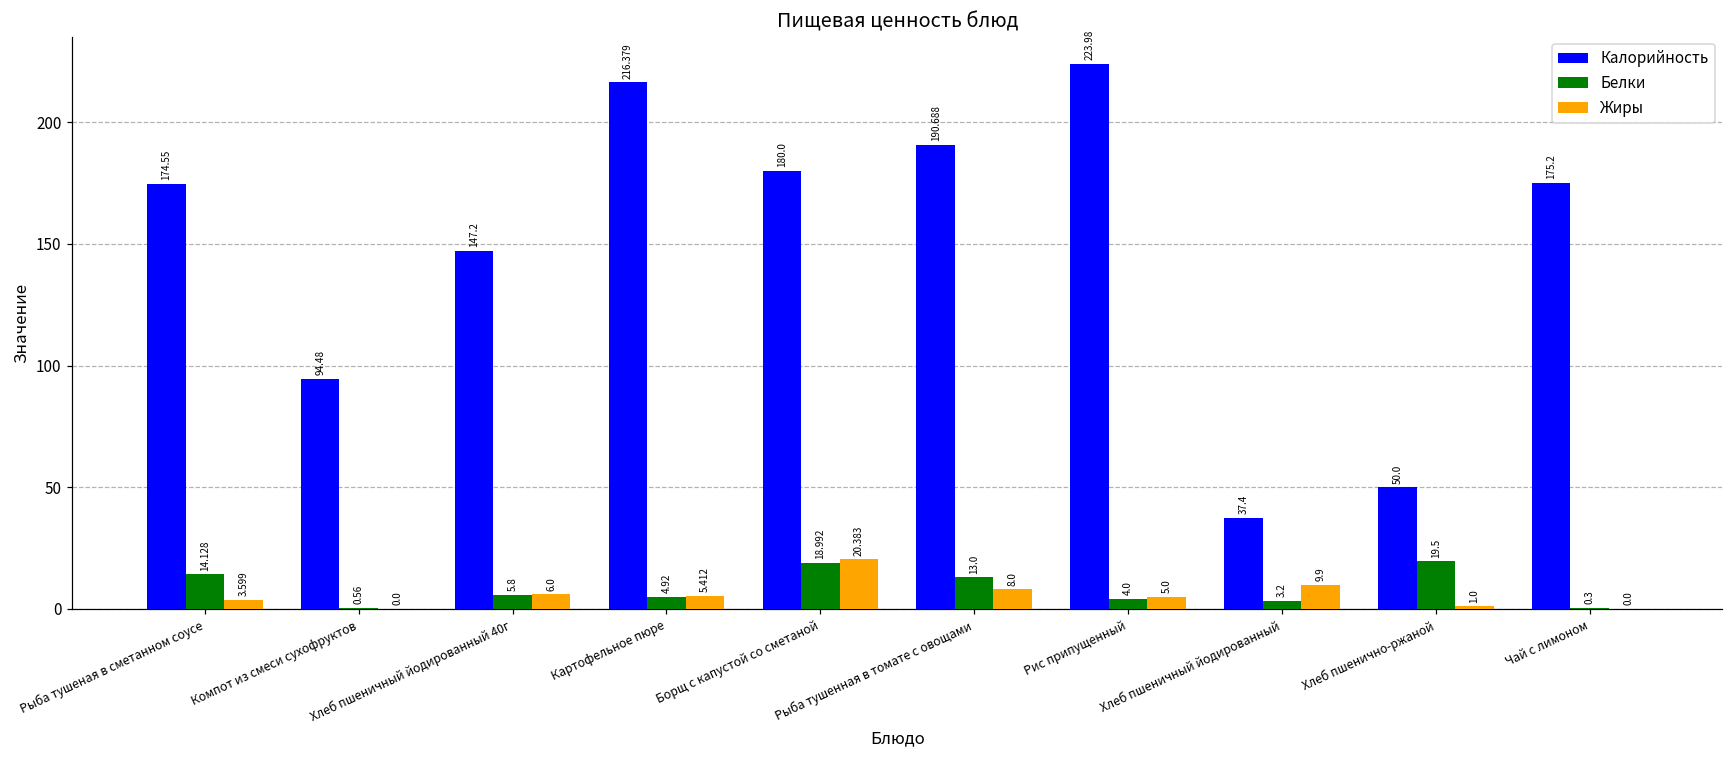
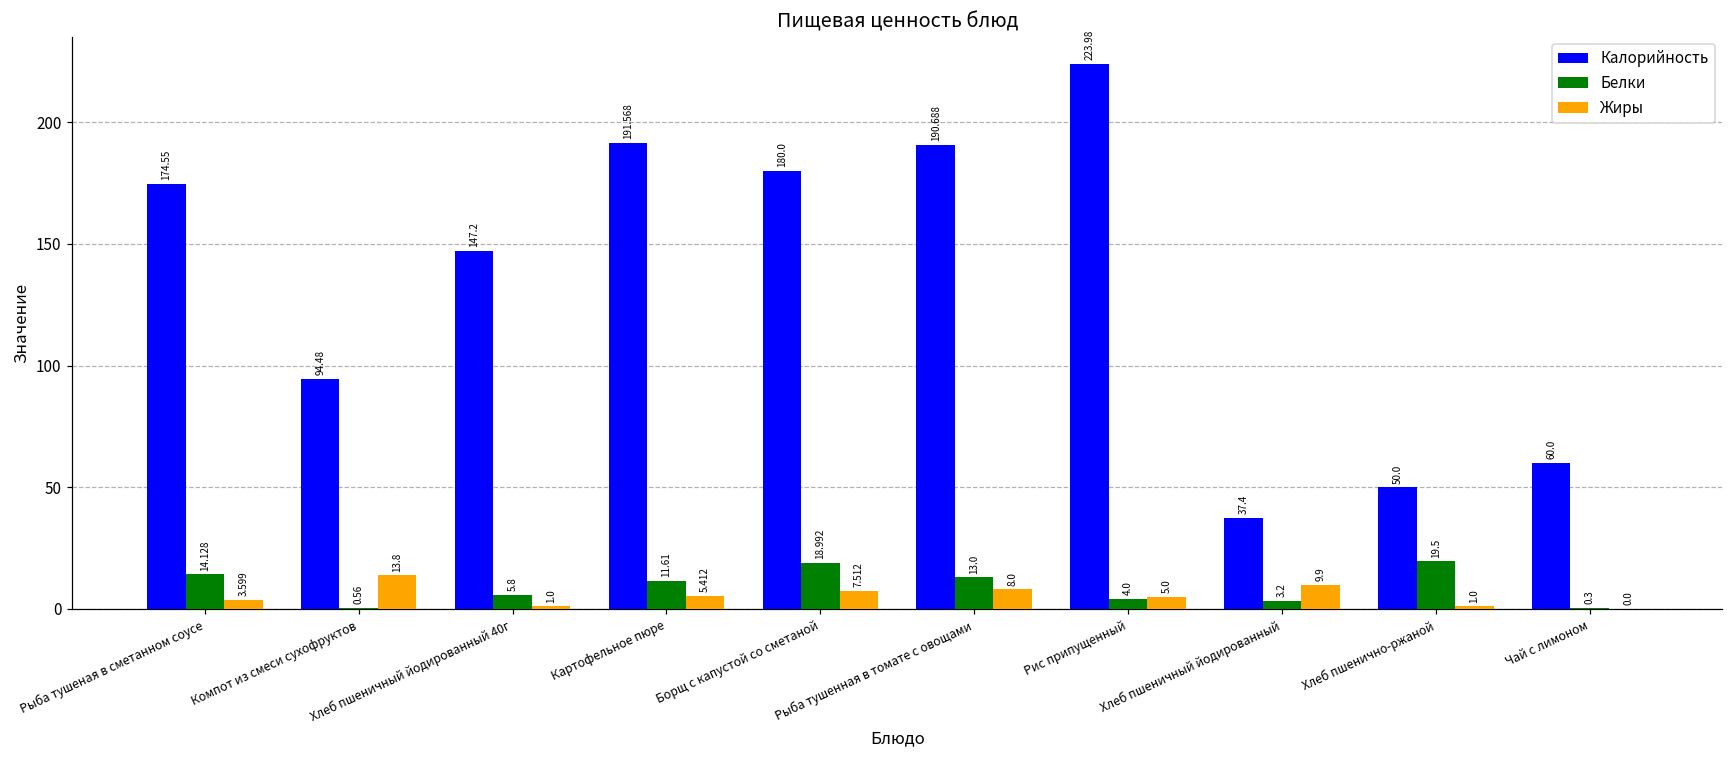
  {
    "Калорийность": {
      "Рыба тушеная в сметанном соусе": 174.55,
      "Компот из смеси сухофруктов": 94.48,
      "Хлеб пшеничный йодированный 40г": 147.2,
-     "Картофельное пюре": 216.379,
+     "Картофельное пюре": 191.568,
      "Борщ с капустой со сметаной": 180.0,
      "Рыба тушенная в томате с овощами": 190.688,
      "Рис припущенный": 223.98,
      "Хлеб пшеничный йодированный": 37.4,
      "Хлеб пшенично-ржаной": 50.0,
-     "Чай с лимоном": 175.2
+     "Чай с лимоном": 60.0
    },
    "Белки": {
      "Рыба тушеная в сметанном соусе": 14.128,
      "Компот из смеси сухофруктов": 0.56,
      "Хлеб пшеничный йодированный 40г": 5.8,
-     "Картофельное пюре": 4.92,
+     "Картофельное пюре": 11.61,
      "Борщ с капустой со сметаной": 18.992,
      "Рыба тушенная в томате с овощами": 13.0,
      "Рис припущенный": 4.0,
      "Хлеб пшеничный йодированный": 3.2,
      "Хлеб пшенично-ржаной": 19.5,
      "Чай с лимоном": 0.3
    },
    "Жиры": {
      "Рыба тушеная в сметанном соусе": 3.599,
-     "Компот из смеси сухофруктов": 0.0,
-     "Хлеб пшеничный йодированный 40г": 6.0,
+     "Компот из смеси сухофруктов": 13.8,
+     "Хлеб пшеничный йодированный 40г": 1.0,
      "Картофельное пюре": 5.412,
-     "Борщ с капустой со сметаной": 20.383,
+     "Борщ с капустой со сметаной": 7.512,
      "Рыба тушенная в томате с овощами": 8.0,
      "Рис припущенный": 5.0,
      "Хлеб пшеничный йодированный": 9.9,
      "Хлеб пшенично-ржаной": 1.0,
      "Чай с лимоном": 0.0
    }
  }
